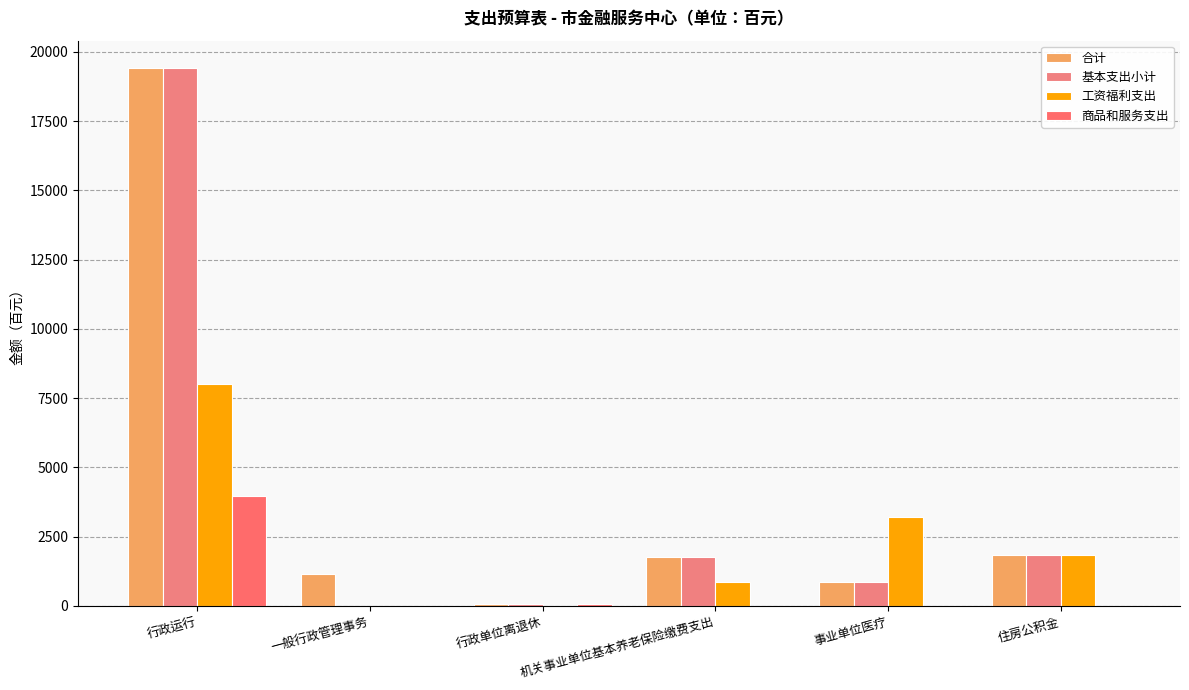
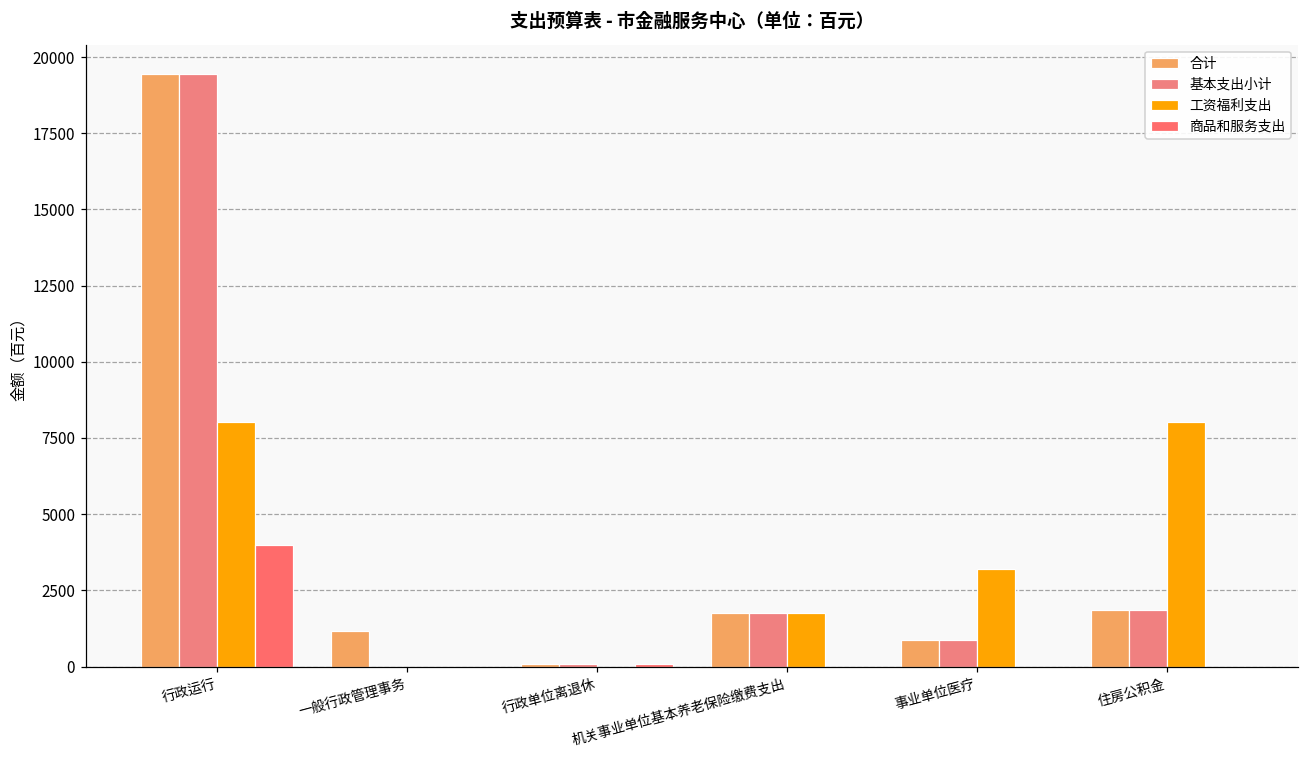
  {
    "工资福利支出": {
      "行政运行": 8000,
      "一般行政管理事务": 0,
      "行政单位离退休": 0,
-     "机关事业单位基本养老保险缴费支出": 900,
+     "机关事业单位基本养老保险缴费支出": 1800,
      "事业单位医疗": 3200,
-     "住房公积金": 1900
+     "住房公积金": 8000
    }
  }
